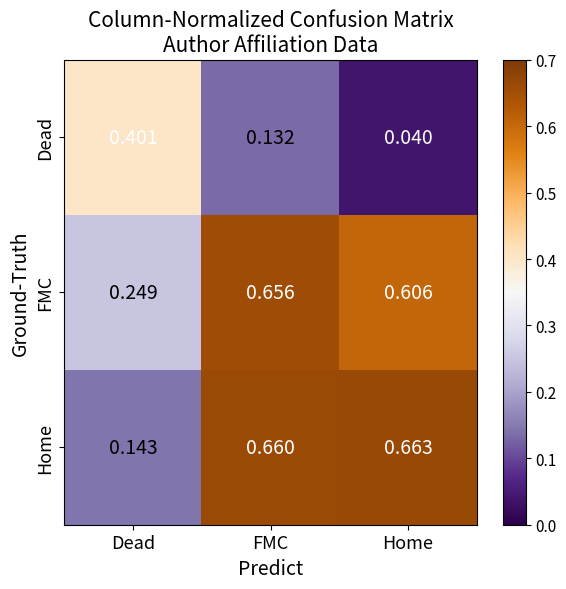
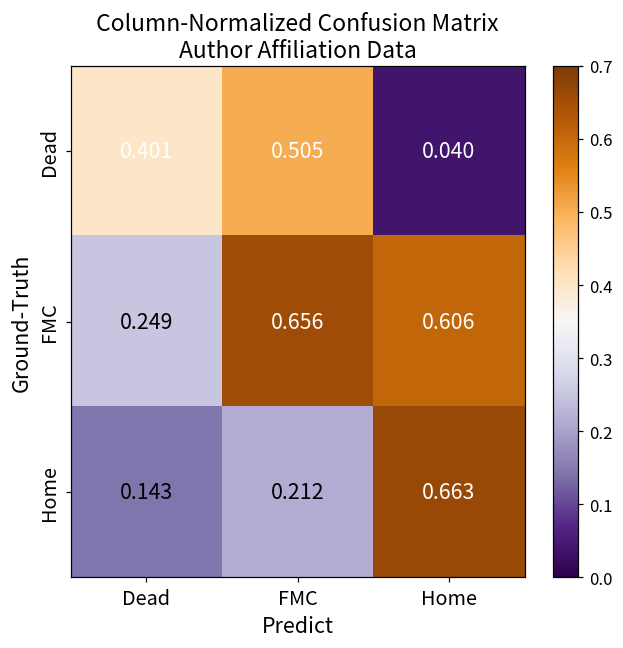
  {
    "Dead": {
      "Dead": 0.401,
-     "FMC": 0.132,
+     "FMC": 0.505,
      "Home": 0.040
    },
    "FMC": {
      "Dead": 0.249,
      "FMC": 0.656,
      "Home": 0.606
    },
    "Home": {
      "Dead": 0.143,
-     "FMC": 0.660,
+     "FMC": 0.212,
      "Home": 0.663
    }
  }
